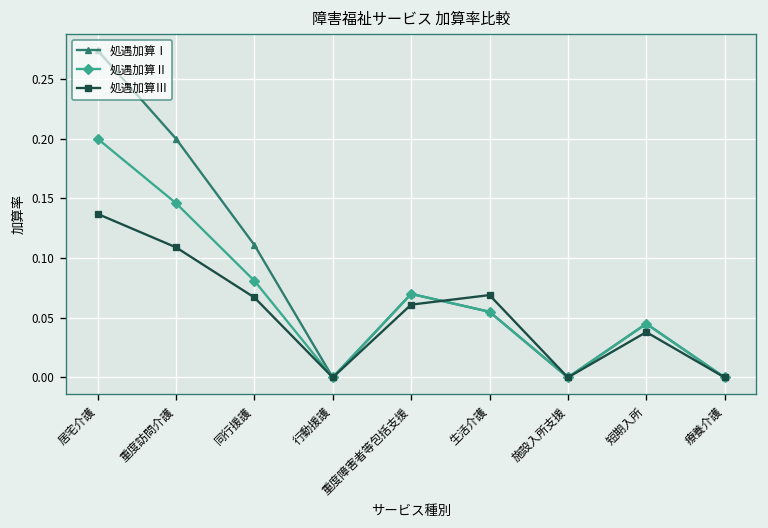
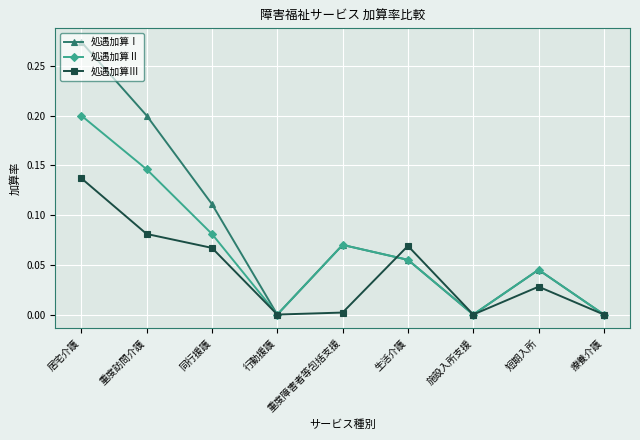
  {
    "処遇加算Ⅲ": {
      "居宅介護": 0.14,
-     "重度訪問介護": 0.11,
+     "重度訪問介護": 0.08,
      "同行援護": 0.07,
-     "重度障害者等包括支援": 0.06,
+     "重度障害者等包括支援": 0.00,
      "生活介護": 0.07,
-     "短期入所": 0.04
+     "短期入所": 0.03
    }
  }
